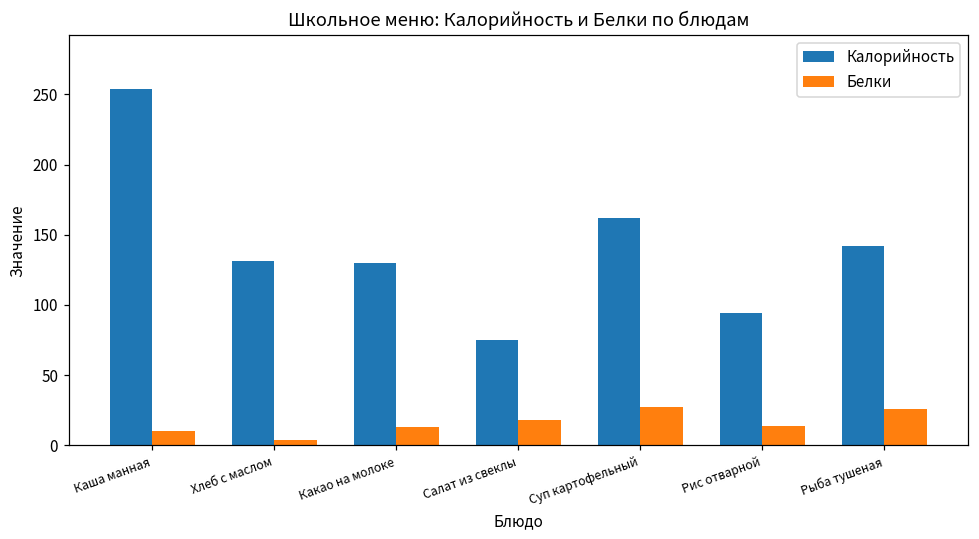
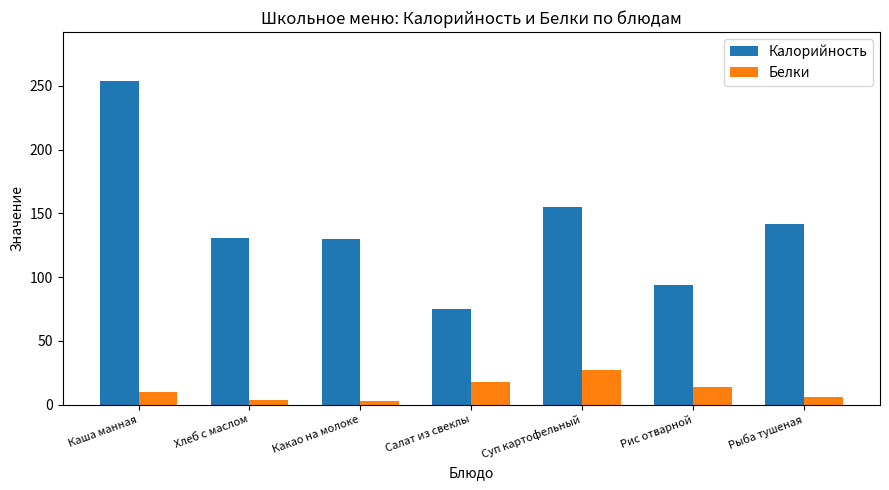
  {
    "Калорийность": {
      "Каша манная": 254,
      "Хлеб с маслом": 131,
      "Какао на молоке": 130,
      "Салат из свеклы": 75,
-     "Суп картофельный": 162,
+     "Суп картофельный": 155,
      "Рис отварной": 94,
      "Рыба тушеная": 142
    },
    "Белки": {
      "Каша манная": 10,
      "Хлеб с маслом": 4,
-     "Какао на молоке": 13,
+     "Какао на молоке": 3,
      "Салат из свеклы": 18,
      "Суп картофельный": 27,
      "Рис отварной": 14,
-     "Рыба тушеная": 26
+     "Рыба тушеная": 6
    }
  }
